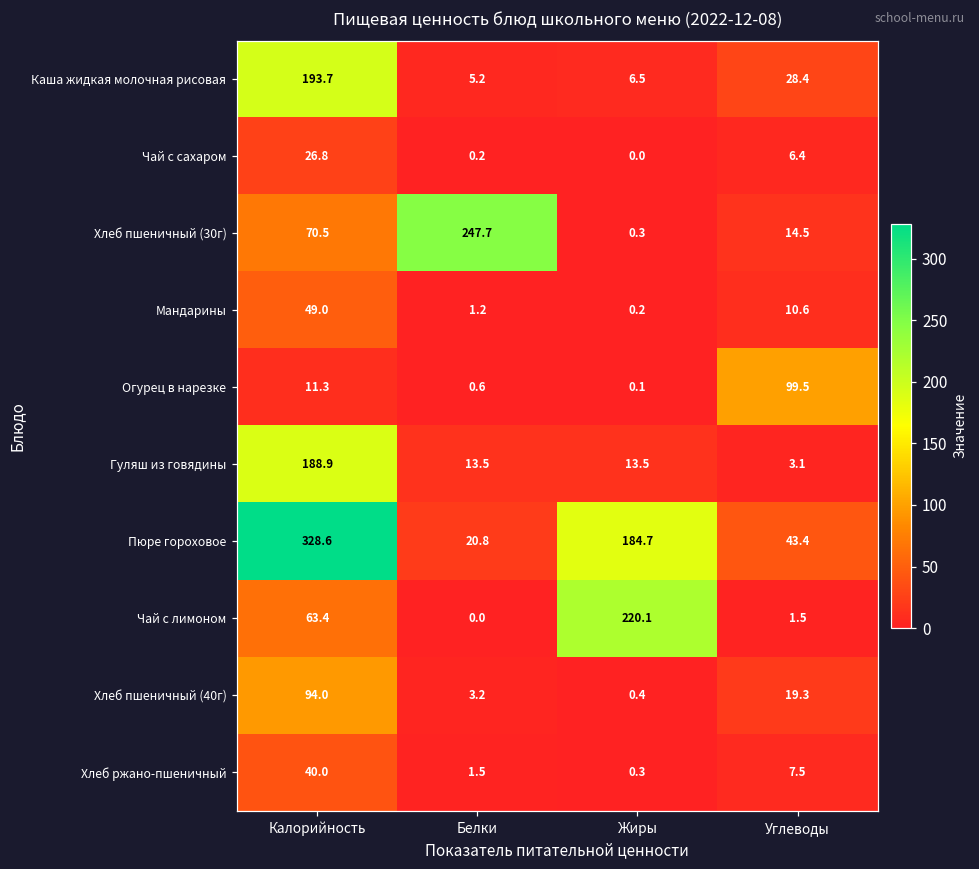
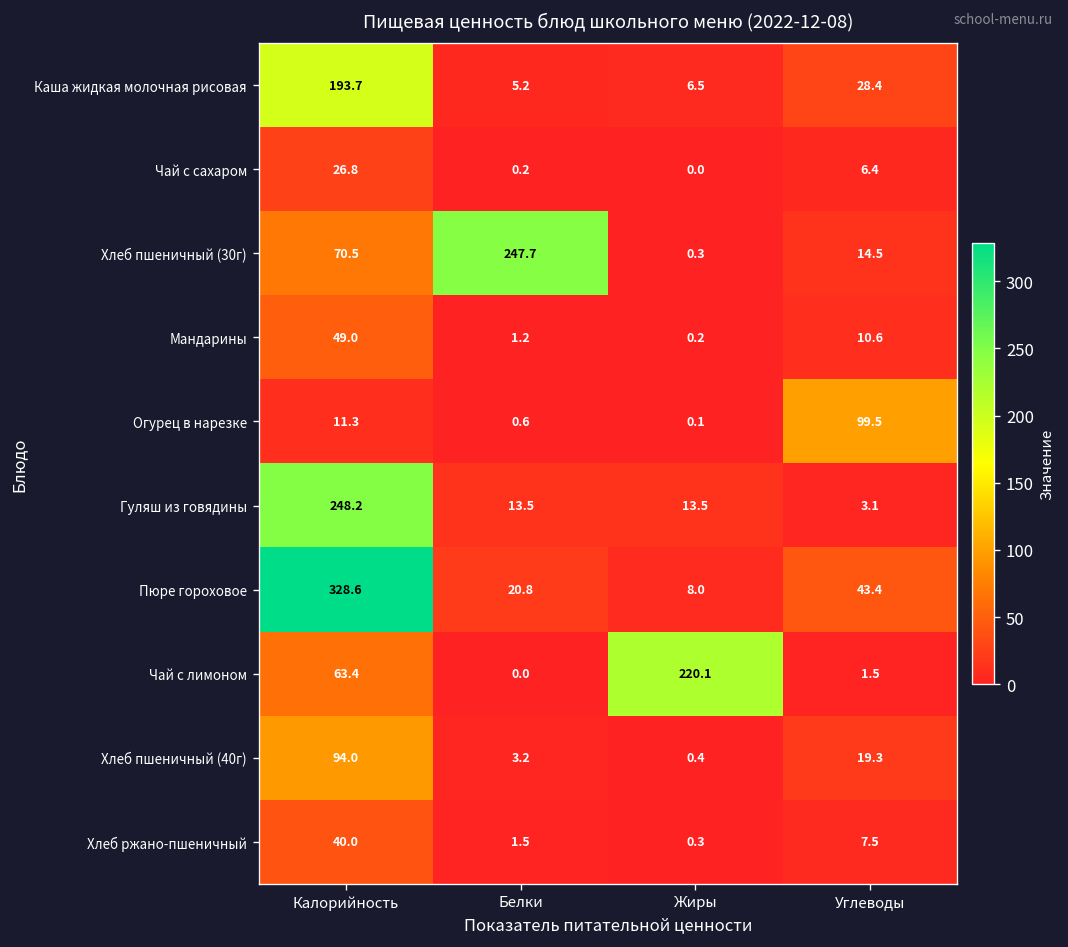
  {
    "Каша жидкая молочная рисовая": {
      "Калорийность": 193.7,
      "Белки": 5.2,
      "Жиры": 6.5,
      "Углеводы": 28.4
    },
    "Чай с сахаром": {
      "Калорийность": 26.8,
      "Белки": 0.2,
      "Жиры": 0.0,
      "Углеводы": 6.4
    },
    "Хлеб пшеничный (30г)": {
      "Калорийность": 70.5,
      "Белки": 247.7,
      "Жиры": 0.3,
      "Углеводы": 14.5
    },
    "Мандарины": {
      "Калорийность": 49.0,
      "Белки": 1.2,
      "Жиры": 0.2,
      "Углеводы": 10.6
    },
    "Огурец в нарезке": {
      "Калорийность": 11.3,
      "Белки": 0.6,
      "Жиры": 0.1,
      "Углеводы": 99.5
    },
    "Гуляш из говядины": {
-     "Калорийность": 188.9,
+     "Калорийность": 248.2,
      "Белки": 13.5,
      "Жиры": 13.5,
      "Углеводы": 3.1
    },
    "Пюре гороховое": {
      "Калорийность": 328.6,
      "Белки": 20.8,
-     "Жиры": 184.7,
+     "Жиры": 8.0,
      "Углеводы": 43.4
    },
    "Чай с лимоном": {
      "Калорийность": 63.4,
      "Белки": 0.0,
      "Жиры": 220.1,
      "Углеводы": 1.5
    },
    "Хлеб пшеничный (40г)": {
      "Калорийность": 94.0,
      "Белки": 3.2,
      "Жиры": 0.4,
      "Углеводы": 19.3
    },
    "Хлеб ржано-пшеничный": {
      "Калорийность": 40.0,
      "Белки": 1.5,
      "Жиры": 0.3,
      "Углеводы": 7.5
    }
  }
